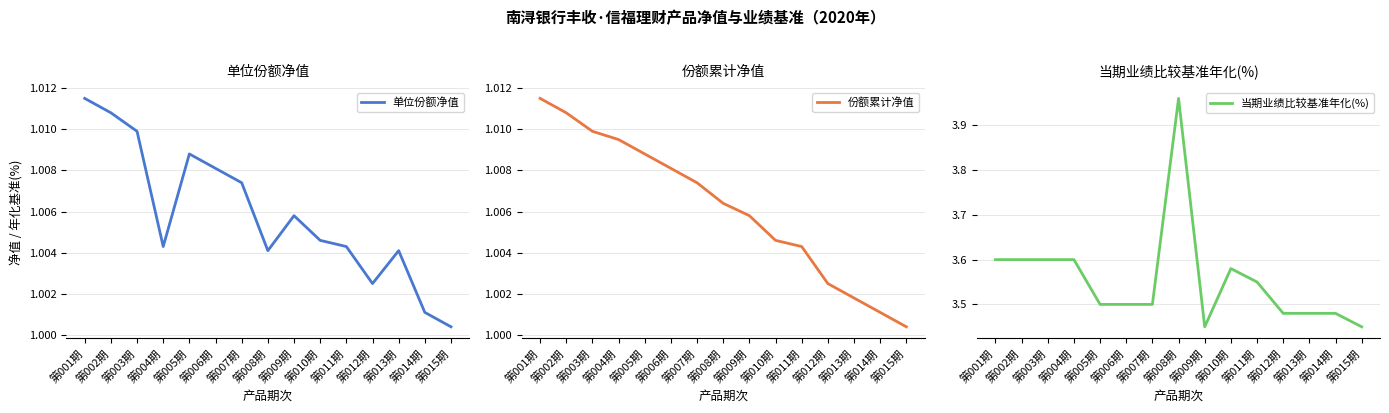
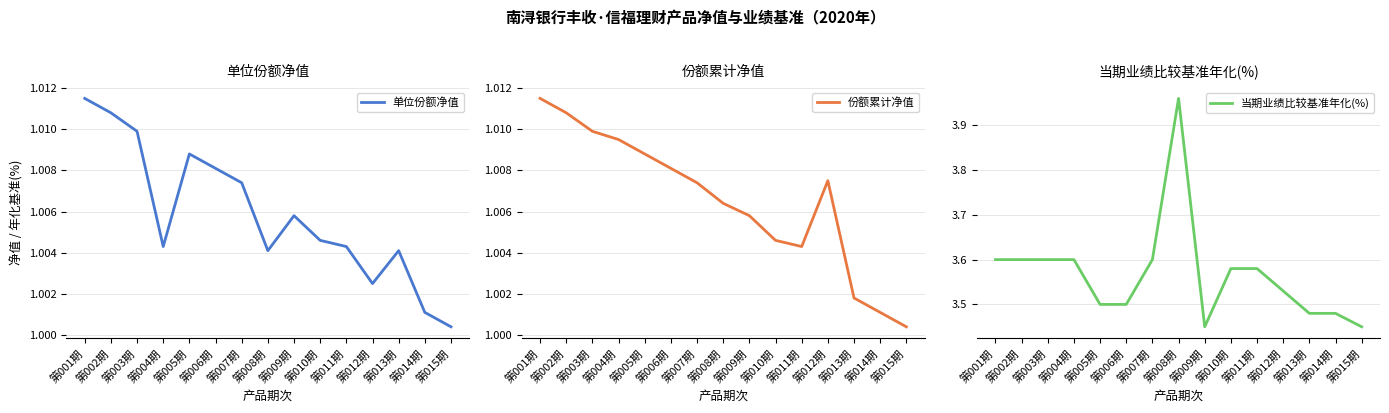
  {
    "单位份额净值": {
      "第001期": 1.0115,
      "第002期": 1.0108,
      "第003期": 1.0099,
      "第004期": 1.0043,
      "第005期": 1.0088,
      "第006期": 1.0081,
      "第007期": 1.0074,
      "第008期": 1.0041,
      "第009期": 1.0058,
      "第010期": 1.0046,
      "第011期": 1.0043,
      "第012期": 1.0025,
      "第013期": 1.0041,
      "第014期": 1.0011,
      "第015期": 1.0004
    },
    "份额累计净值": {
      "第001期": 1.0115,
      "第002期": 1.0108,
      "第003期": 1.0099,
      "第004期": 1.0095,
      "第005期": 1.0088,
      "第006期": 1.0081,
      "第007期": 1.0074,
      "第008期": 1.0064,
      "第009期": 1.0058,
      "第010期": 1.0046,
      "第011期": 1.0043,
-     "第012期": 1.0025,
+     "第012期": 1.0075,
      "第013期": 1.0018,
      "第014期": 1.0011,
      "第015期": 1.0004
    },
    "当期业绩比较基准年化(%)": {
      "第001期": 3.60,
      "第002期": 3.60,
      "第003期": 3.60,
      "第004期": 3.60,
      "第005期": 3.50,
      "第006期": 3.50,
-     "第007期": 3.5,
+     "第007期": 3.6,
      "第008期": 3.96,
      "第009期": 3.45,
      "第010期": 3.58,
-     "第011期": 3.55,
-     "第012期": 3.48,
+     "第011期": 3.58,
+     "第012期": 3.53,
      "第013期": 3.48,
      "第014期": 3.48,
      "第015期": 3.45
    }
  }
